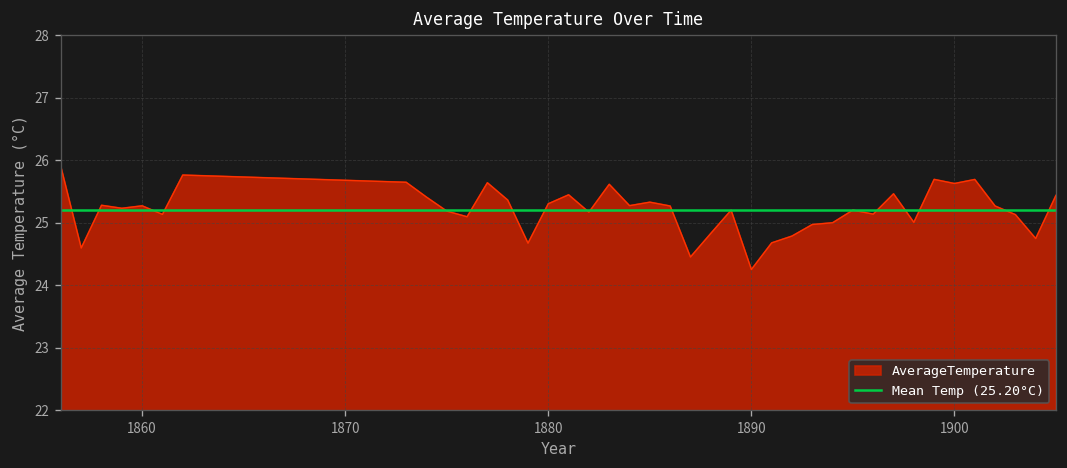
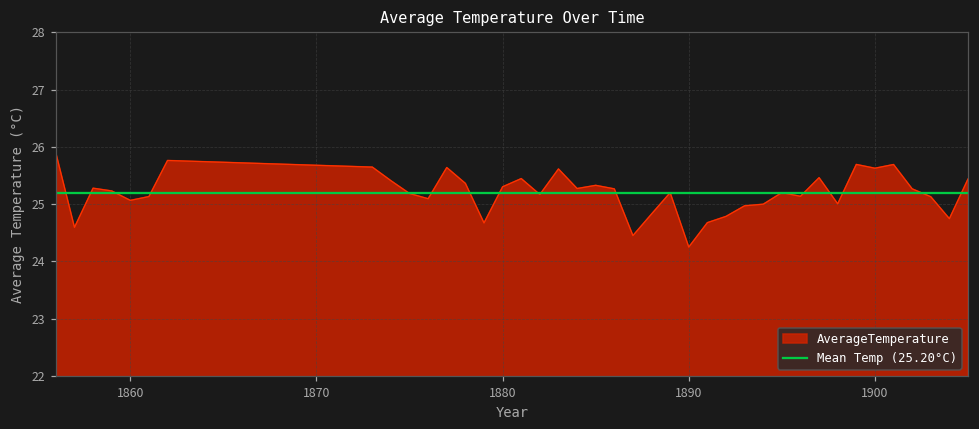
  {
-   "1860": 25.3,
+   "1860": 25.1,
    "1880": 25.3,
    "1890": 24.2,
    "1900": 25.6
  }
